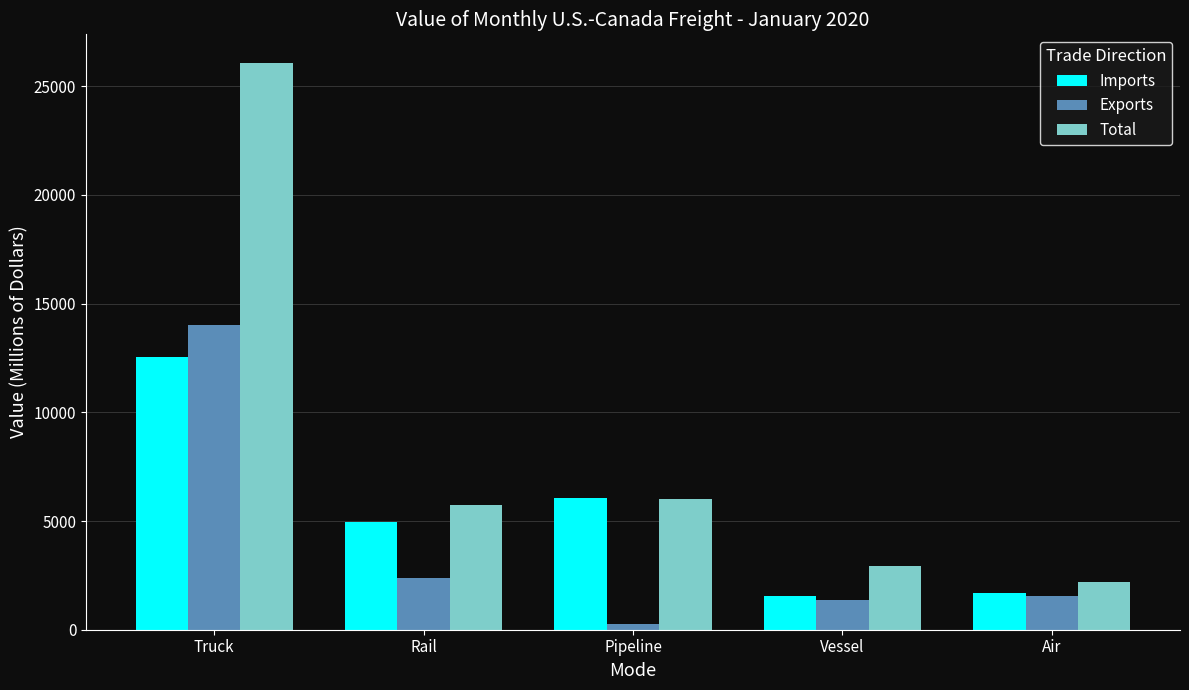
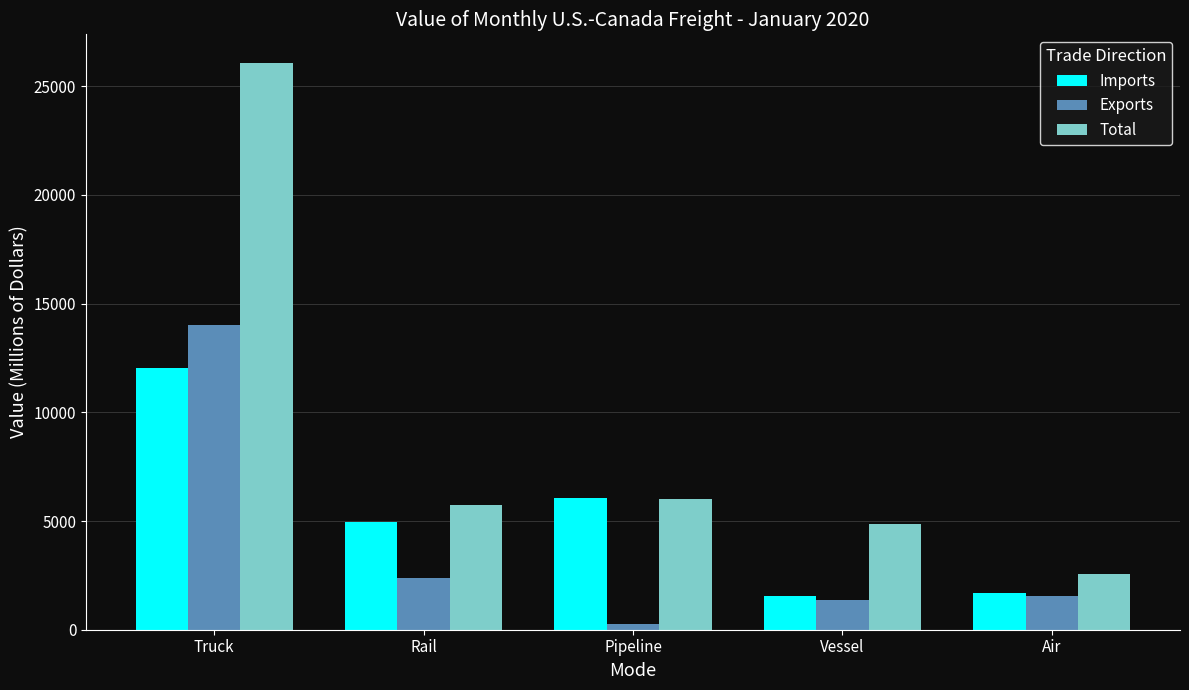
  {
    "Imports": {
-     "Truck": 12500,
+     "Truck": 12000,
      "Rail": 5000,
      "Pipeline": 6100,
      "Vessel": 1500,
      "Air": 1700
    },
    "Exports": {
      "Truck": 14000,
      "Rail": 2400,
      "Pipeline": 200,
      "Vessel": 1400,
      "Air": 1500
    },
    "Total": {
      "Truck": 26100,
      "Rail": 5700,
      "Pipeline": 6000,
-     "Vessel": 2900,
-     "Air": 2200
+     "Vessel": 4900,
+     "Air": 2600
    }
  }
